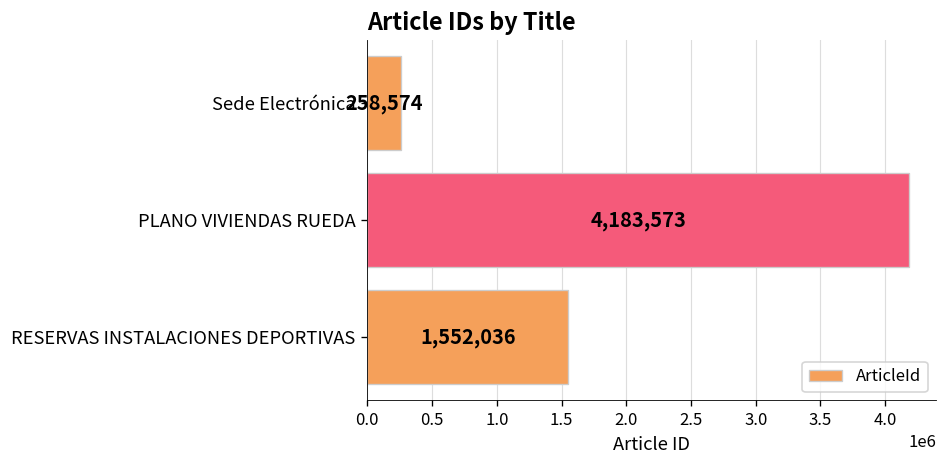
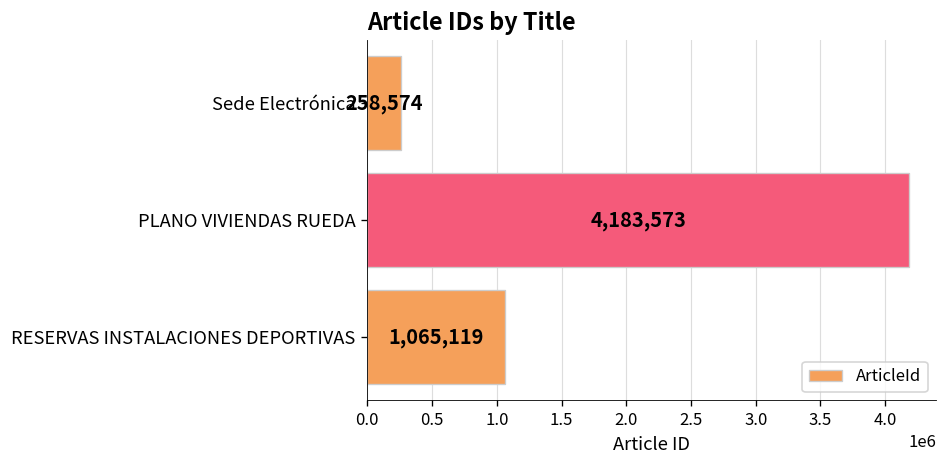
  {
    "Sede Electrónica": "258,574",
    "PLANO VIVIENDAS RUEDA": "4,183,573",
-   "RESERVAS INSTALACIONES DEPORTIVAS": "1,552,036"
+   "RESERVAS INSTALACIONES DEPORTIVAS": "1,065,119"
  }
